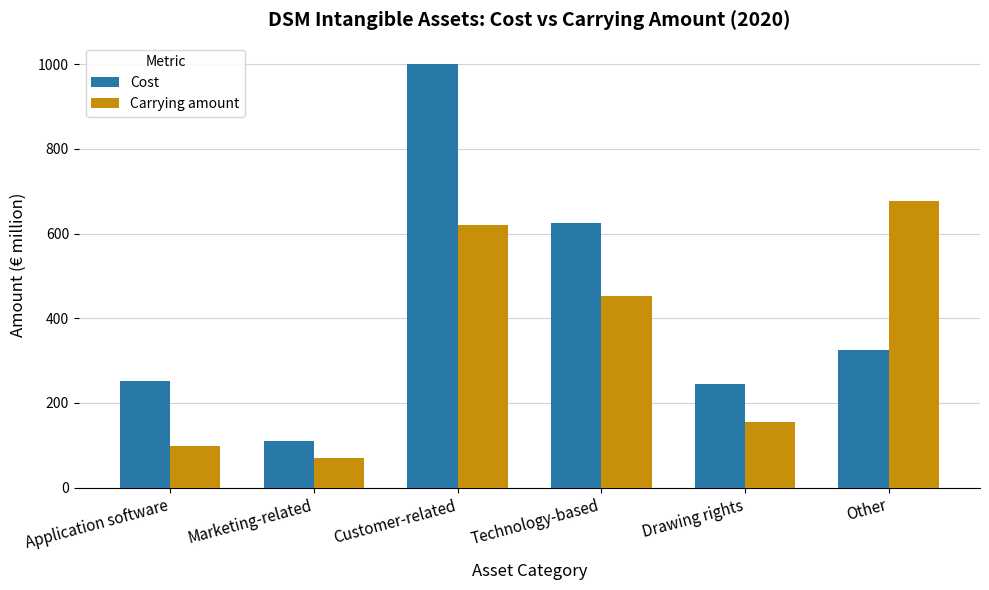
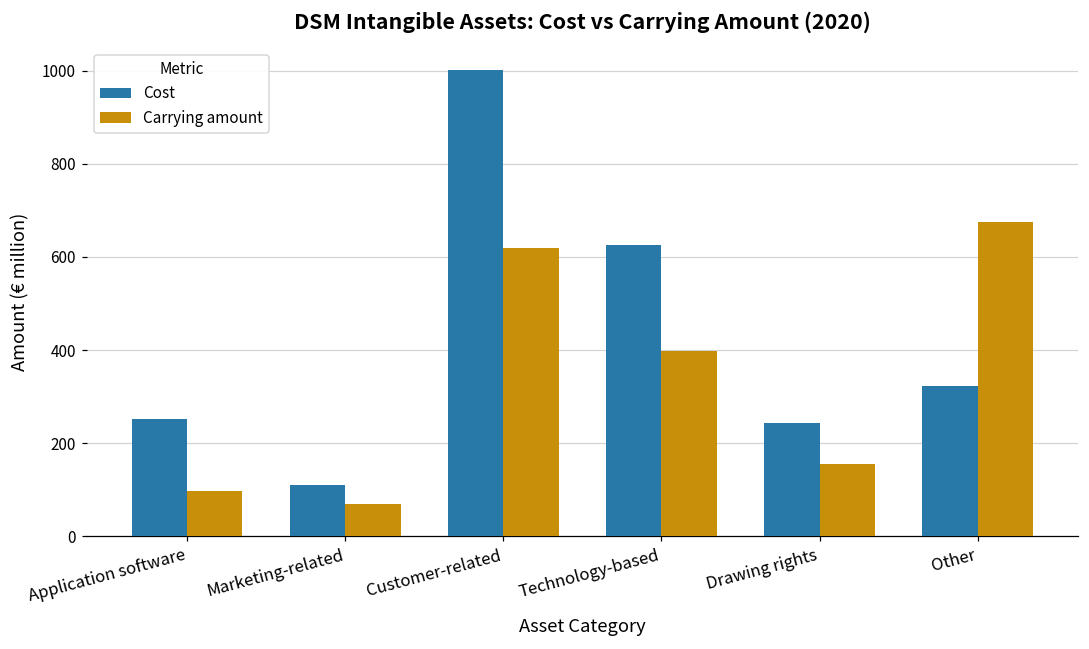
  {
    "Cost": {
      "Application software": 250,
      "Marketing-related": 110,
      "Customer-related": 1000,
      "Technology-based": 630,
      "Drawing rights": 240,
      "Other": 320
    },
    "Carrying amount": {
      "Application software": 100,
      "Marketing-related": 70,
      "Customer-related": 620,
-     "Technology-based": 450,
+     "Technology-based": 400,
      "Drawing rights": 160,
      "Other": 680
    }
  }
